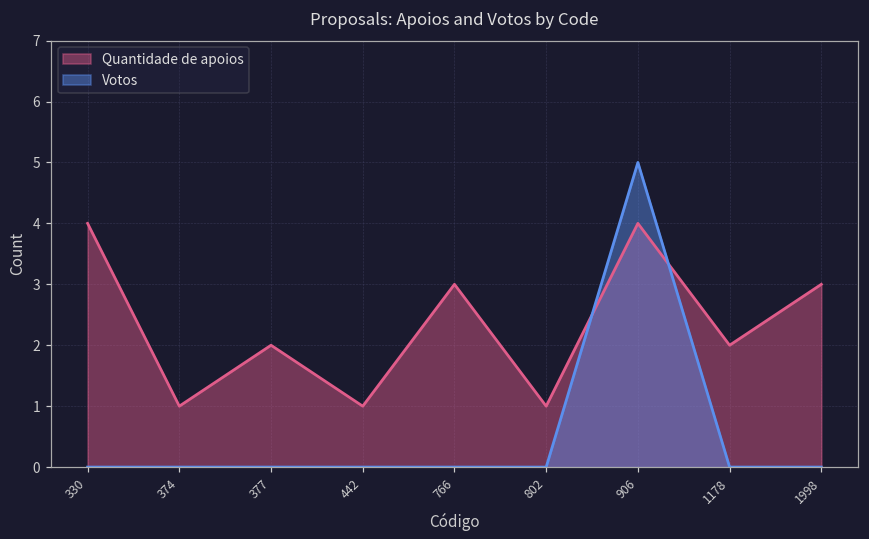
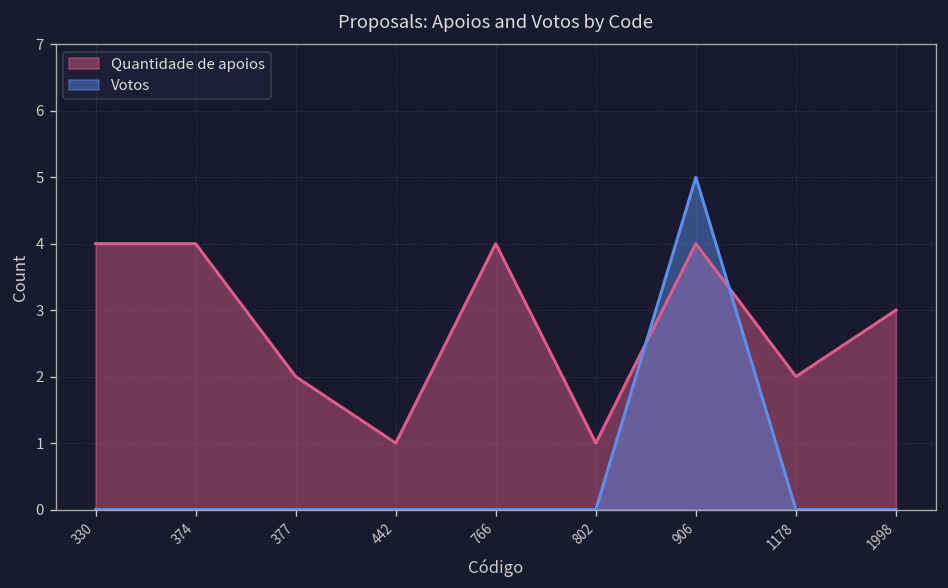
  {
    "Quantidade de apoios": {
      "330": 4,
-     "374": 1,
+     "374": 4,
      "377": 2,
      "442": 1,
-     "766": 3,
+     "766": 4,
      "802": 1,
      "906": 4,
      "1178": 2,
      "1998": 3
    },
    "Votos": {
      "330": 0,
      "374": 0,
      "377": 0,
      "442": 0,
      "766": 0,
      "802": 0,
      "906": 5,
      "1178": 0,
      "1998": 0
    }
  }
